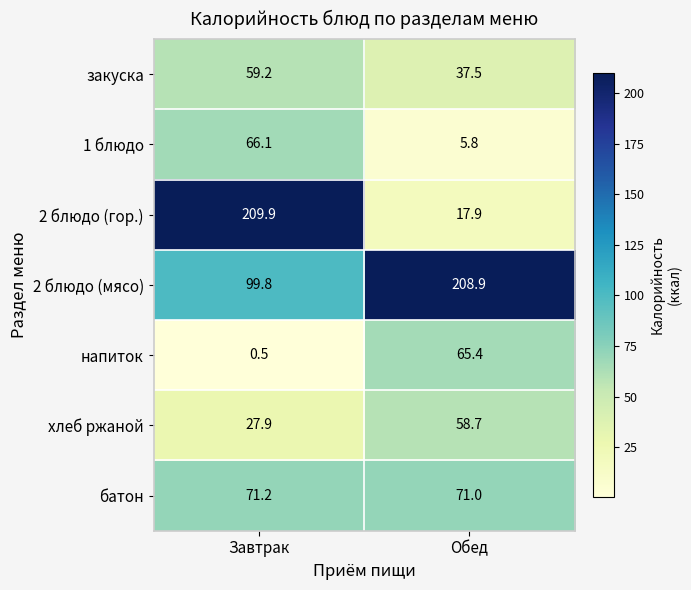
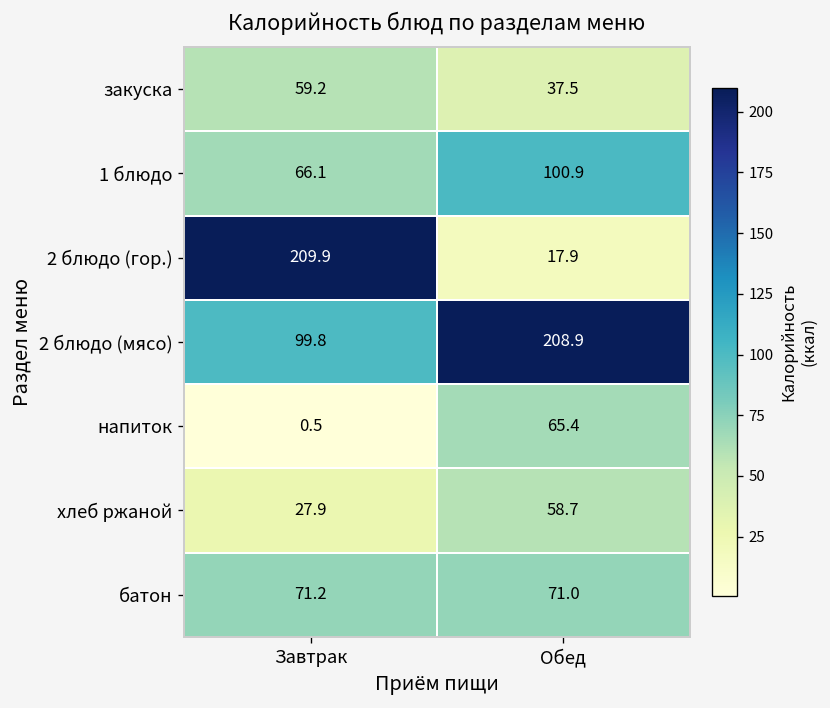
  {
    "закуска": {
      "Завтрак": 59.2,
      "Обед": 37.5
    },
    "1 блюдо": {
      "Завтрак": 66.1,
-     "Обед": 5.8
+     "Обед": 100.9
    },
    "2 блюдо (гор.)": {
      "Завтрак": 209.9,
      "Обед": 17.9
    },
    "2 блюдо (мясо)": {
      "Завтрак": 99.8,
      "Обед": 208.9
    },
    "напиток": {
      "Завтрак": 0.5,
      "Обед": 65.4
    },
    "хлеб ржаной": {
      "Завтрак": 27.9,
      "Обед": 58.7
    },
    "батон": {
      "Завтрак": 71.2,
      "Обед": 71.0
    }
  }
